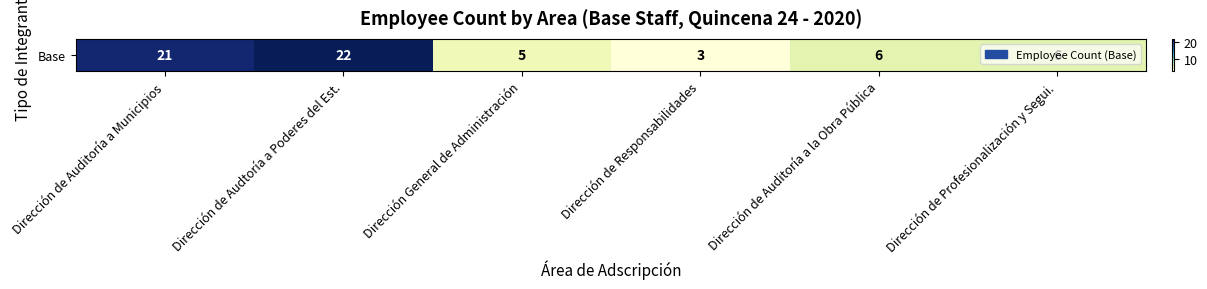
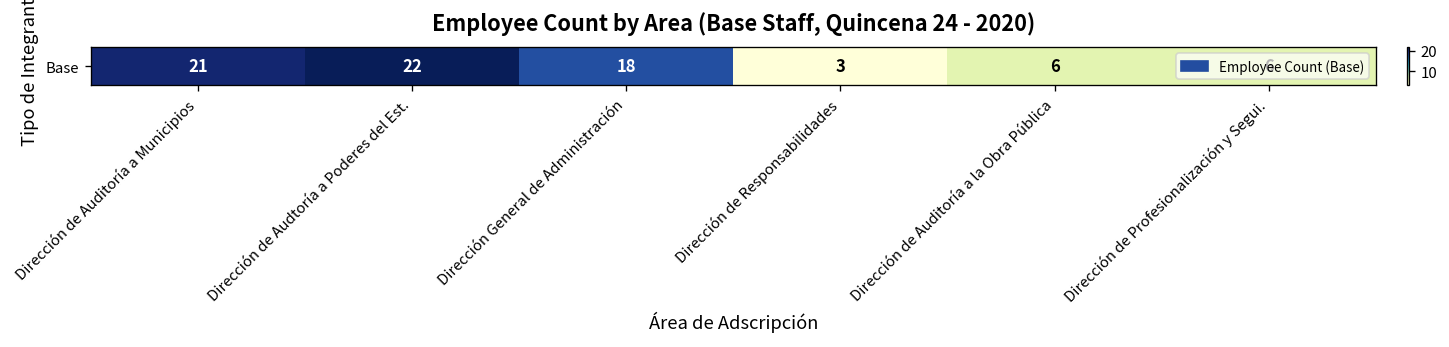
  {
    "Base": {
      "Dirección de Auditoría a Municipios": 21,
      "Dirección de Audtoría a Poderes del Est.": 22,
-     "Dirección General de Administración": 5,
+     "Dirección General de Administración": 18,
      "Dirección de Responsabilidades": 3,
      "Dirección de Auditoría a la Obra Pública": 6
    }
  }
